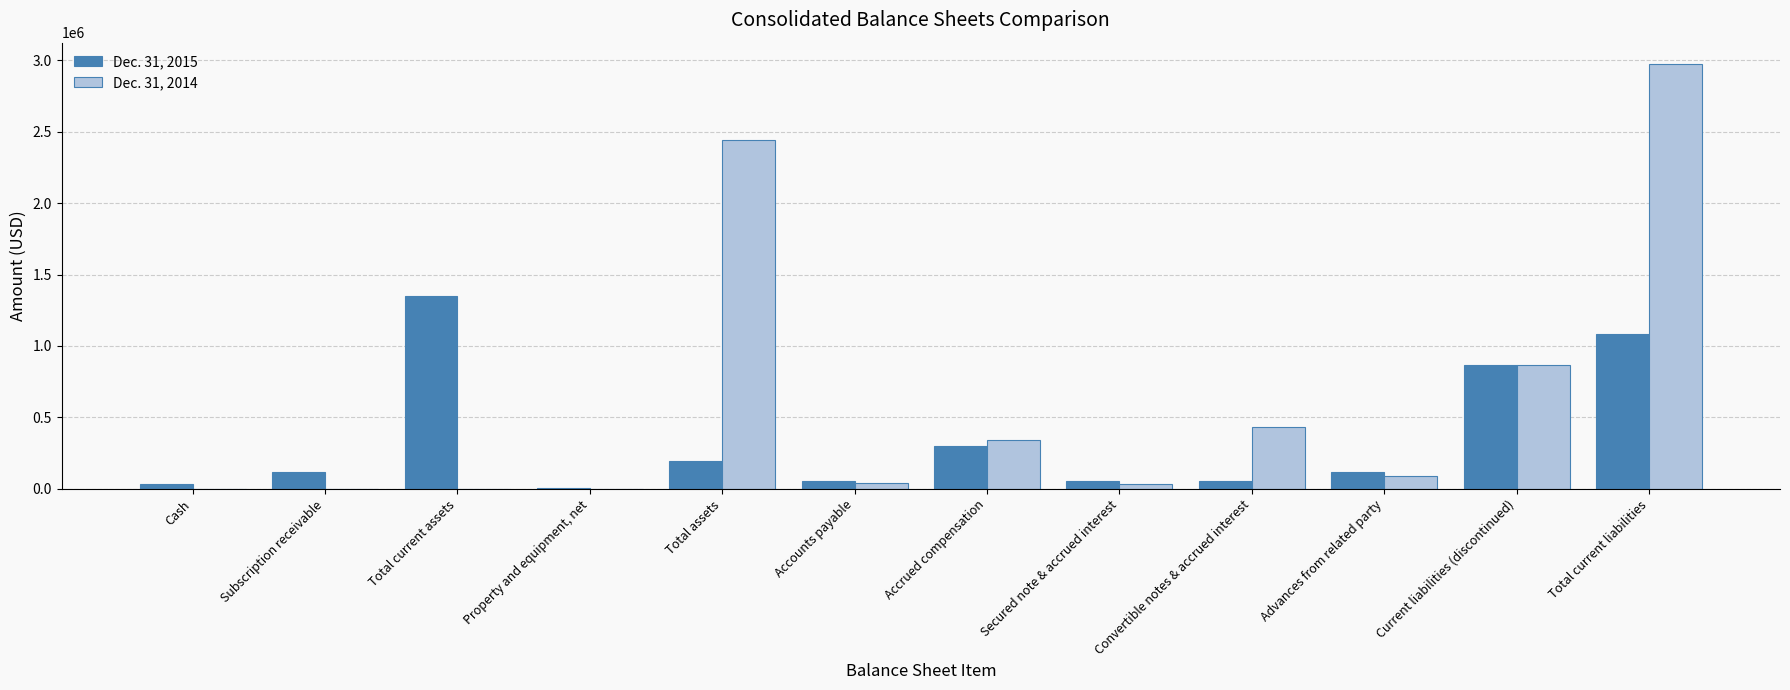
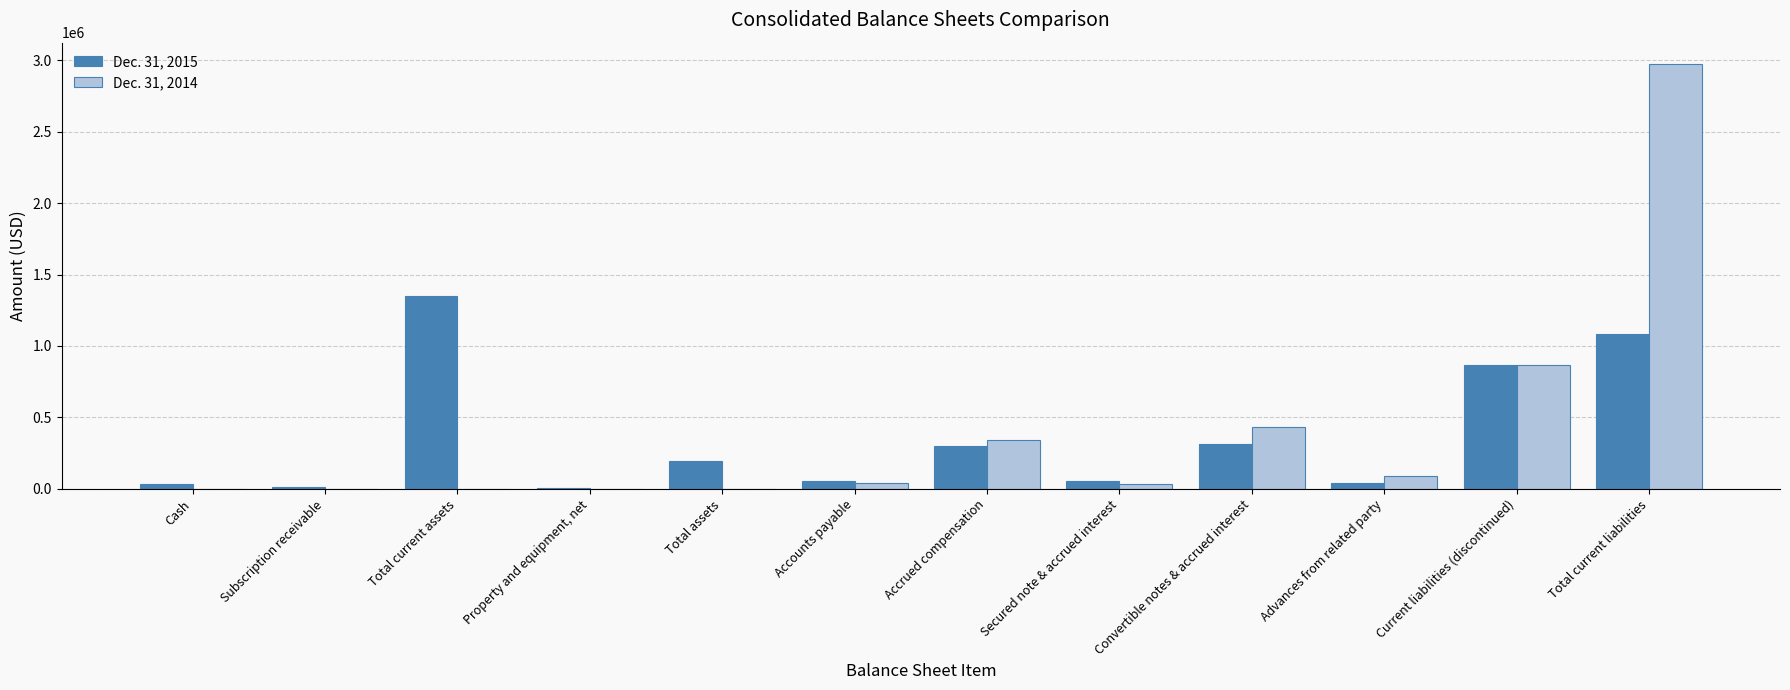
  {
    "Dec. 31, 2015": {
      "Cash": 30000,
-     "Subscription receivable": 120000,
+     "Subscription receivable": 10000,
      "Total current assets": 1350000,
      "Total assets": 190000,
      "Accounts payable": 50000,
      "Accrued compensation": 300000,
      "Secured note & accrued interest": 50000,
-     "Convertible notes & accrued interest": 50000,
-     "Advances from related party": 120000,
+     "Convertible notes & accrued interest": 310000,
+     "Advances from related party": 40000,
      "Current liabilities (discontinued)": 870000,
      "Total current liabilities": 1080000
    },
    "Dec. 31, 2014": {
      "Subscription receivable": 0,
      "Property and equipment, net": 0,
-     "Total assets": 2440000,
+     "Total assets": 0,
      "Accounts payable": 40000,
      "Accrued compensation": 340000,
      "Secured note & accrued interest": 30000,
      "Convertible notes & accrued interest": 430000,
      "Advances from related party": 90000,
      "Current liabilities (discontinued)": 870000,
      "Total current liabilities": 2970000
    }
  }
